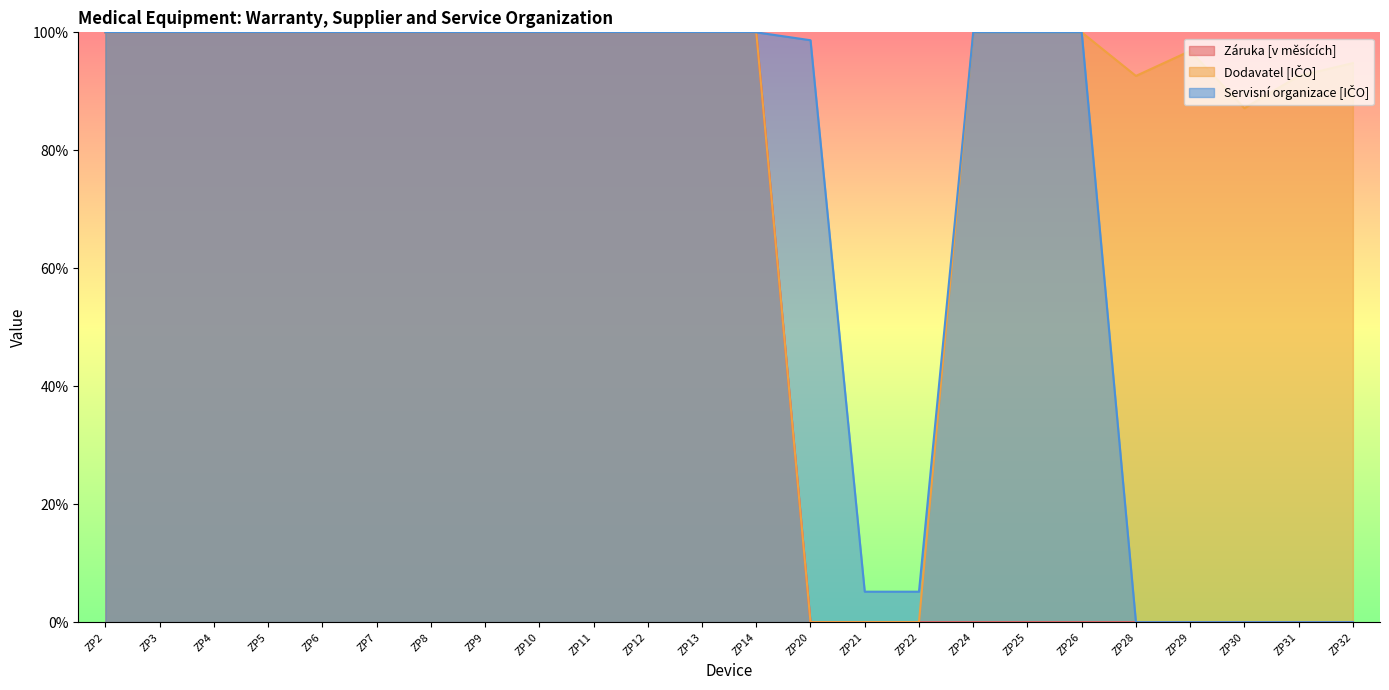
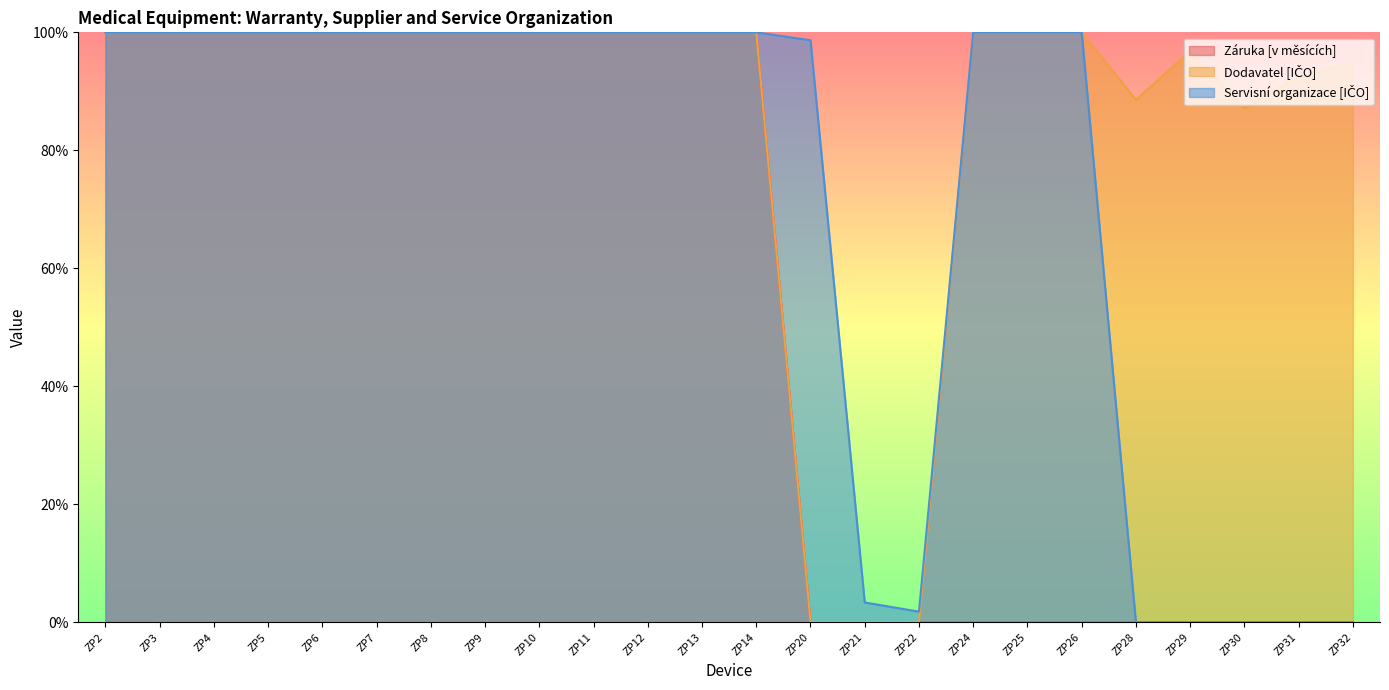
  {
    "Záruka [v měsících]": {
      "ZP24": "0%",
      "ZP25": "0%",
      "ZP26": "0%"
    },
    "Dodavatel [IČO]": {
-     "ZP28": "93%",
+     "ZP28": "89%",
      "ZP30": "87%"
    },
    "Servisní organizace [IČO]": {
      "ZP20": "99%",
-     "ZP21": "5%",
-     "ZP22": "5%"
+     "ZP21": "3%",
+     "ZP22": "2%"
    }
  }
